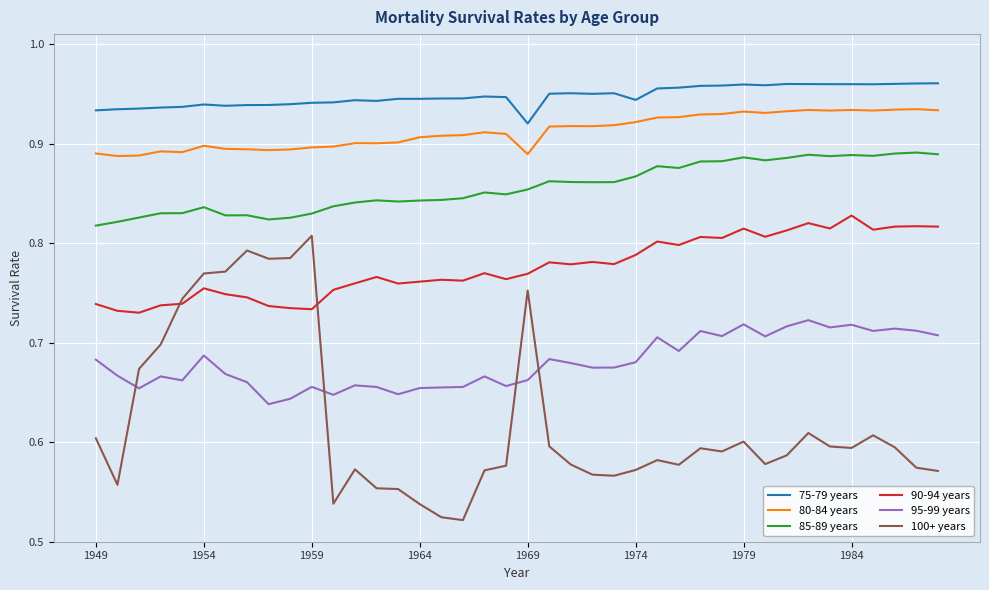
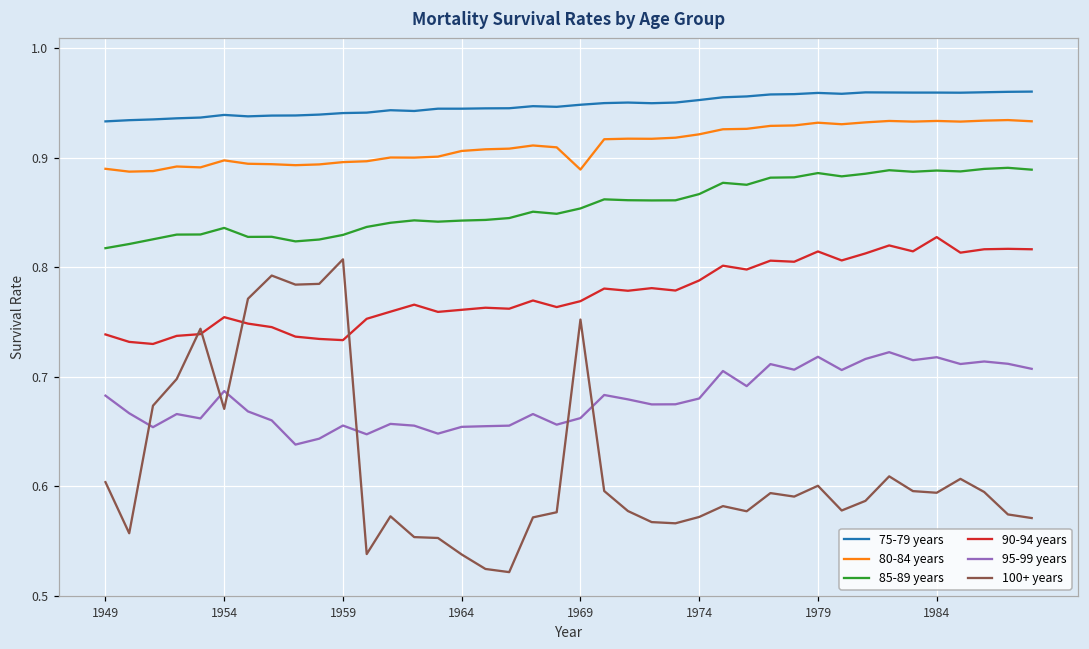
  {
    "75-79 years": {
      "1949": 0.93,
      "1954": 0.94,
      "1959": 0.94,
      "1964": 0.95,
-     "1969": 0.92,
-     "1974": 0.94,
+     "1969": 0.95,
+     "1974": 0.95,
      "1979": 0.96,
      "1984": 0.96
    },
    "80-84 years": {
      "1949": 0.89,
      "1954": 0.90,
      "1959": 0.90,
      "1964": 0.91,
      "1969": 0.89,
      "1974": 0.92,
      "1979": 0.93,
      "1984": 0.93
    },
    "85-89 years": {
      "1949": 0.82,
      "1954": 0.84,
      "1959": 0.83,
      "1964": 0.84,
      "1969": 0.85,
      "1974": 0.87,
      "1979": 0.89,
      "1984": 0.89
    },
    "90-94 years": {
      "1949": 0.74,
      "1954": 0.75,
      "1959": 0.73,
      "1964": 0.76,
      "1969": 0.77,
      "1974": 0.79,
      "1979": 0.81,
      "1984": 0.83
    },
    "95-99 years": {
      "1949": 0.68,
      "1954": 0.69,
      "1959": 0.66,
      "1964": 0.65,
      "1969": 0.66,
      "1974": 0.68,
      "1979": 0.72,
      "1984": 0.72
    },
    "100+ years": {
      "1949": 0.60,
-     "1954": 0.77,
+     "1954": 0.67,
      "1959": 0.81,
      "1964": 0.54,
      "1969": 0.75,
      "1974": 0.57,
      "1979": 0.60,
      "1984": 0.59
    }
  }
